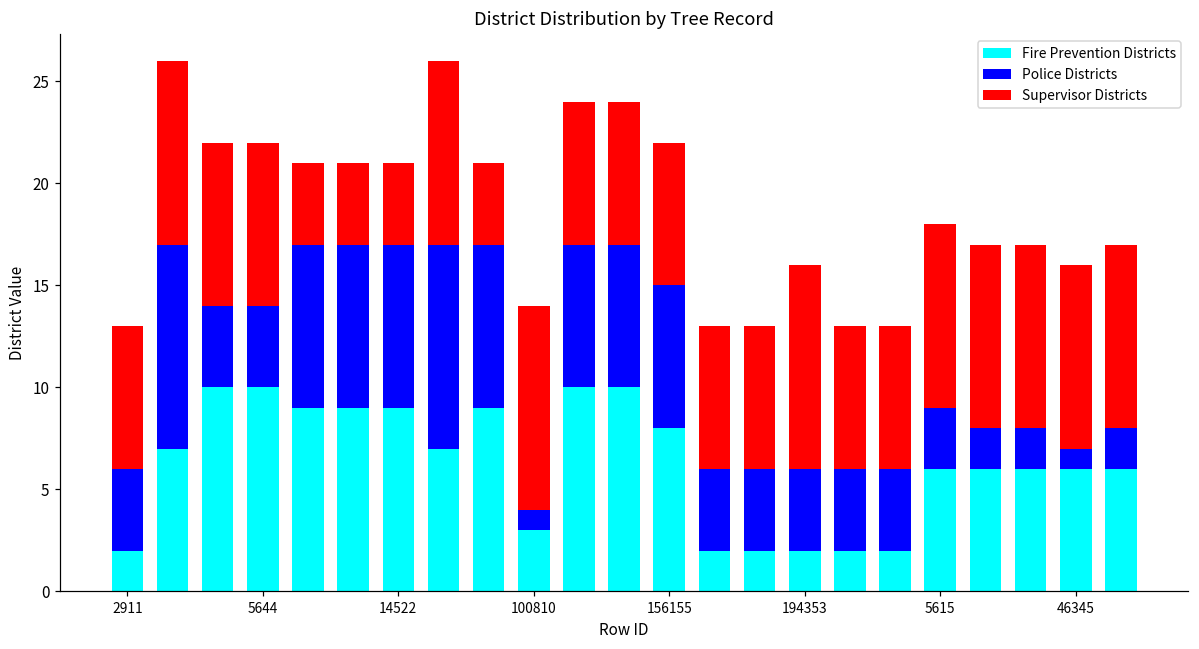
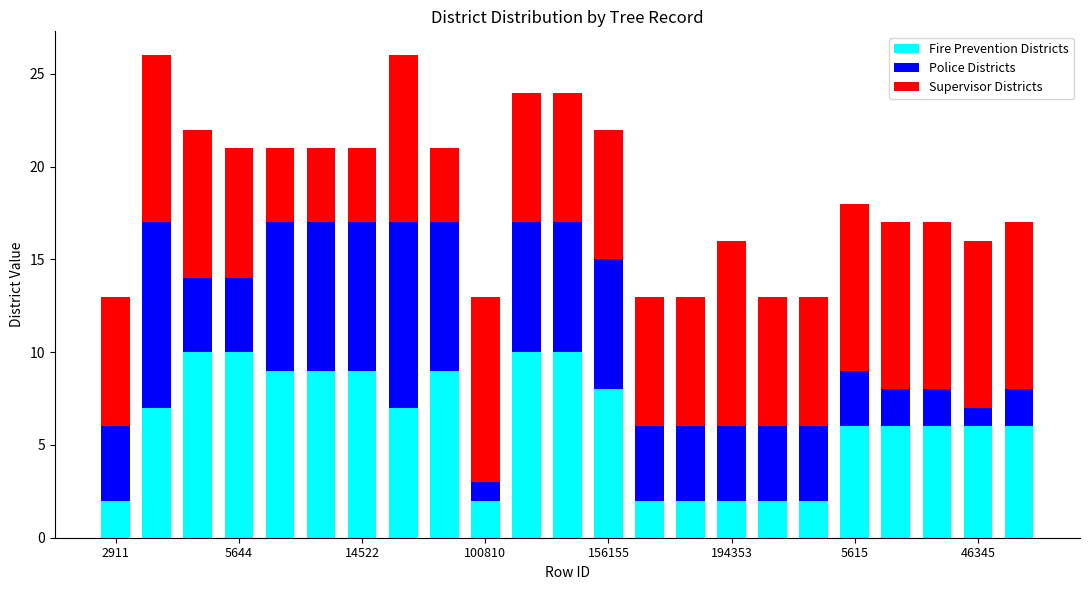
  {
    "Fire Prevention Districts": {
      "2911": 2,
      "5644": 10,
      "14522": 9,
-     "100810": 3,
+     "100810": 2,
      "156155": 8,
      "194353": 2,
      "5615": 6,
      "46345": 6
    },
    "Police Districts": {
      "2911": 4,
      "5644": 4,
      "14522": 8,
      "100810": 1,
      "156155": 7,
      "194353": 4,
      "5615": 3,
      "46345": 1
    },
    "Supervisor Districts": {
      "2911": 7,
-     "5644": 8,
+     "5644": 7,
      "14522": 4,
      "100810": 10,
      "156155": 7,
      "194353": 10,
      "5615": 9,
      "46345": 9
    }
  }
